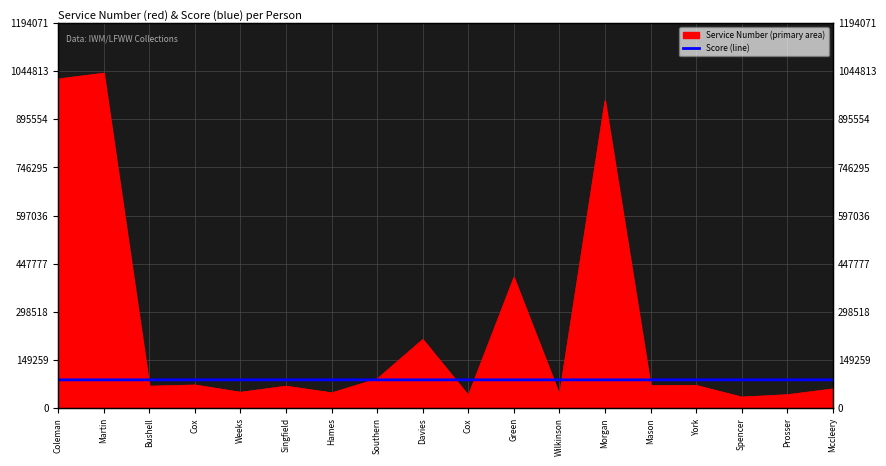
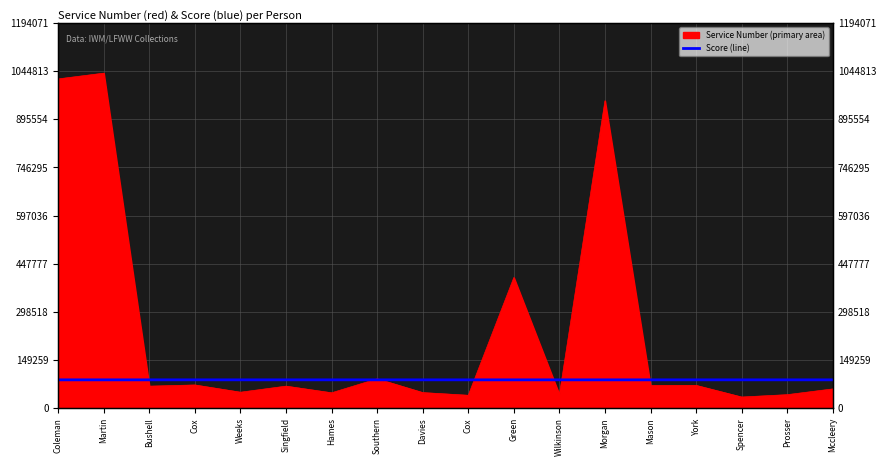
  {
    "Service Number (primary area)": {
      "Coleman": 1020000,
      "Martin": 1040000,
      "Bushell": 70000,
      "Weeks": 50000,
      "Singfield": 70000,
      "Hames": 50000,
-     "Davies": 210000,
+     "Davies": 50000,
      "Green": 410000,
      "Wilkinson": 40000,
      "Morgan": 950000,
      "Mason": 70000,
      "York": 70000,
      "Spencer": 30000,
      "Prosser": 40000,
      "Mccleery": 60000
    },
    "Score (line)": {
      "Coleman": 90000,
      "Martin": 90000,
      "Bushell": 90000,
      "Weeks": 90000,
      "Singfield": 90000,
      "Hames": 90000,
      "Davies": 90000,
      "Green": 90000,
      "Wilkinson": 90000,
      "Morgan": 90000,
      "Mason": 90000,
      "York": 90000,
      "Spencer": 90000,
      "Prosser": 90000,
      "Mccleery": 90000
    }
  }
